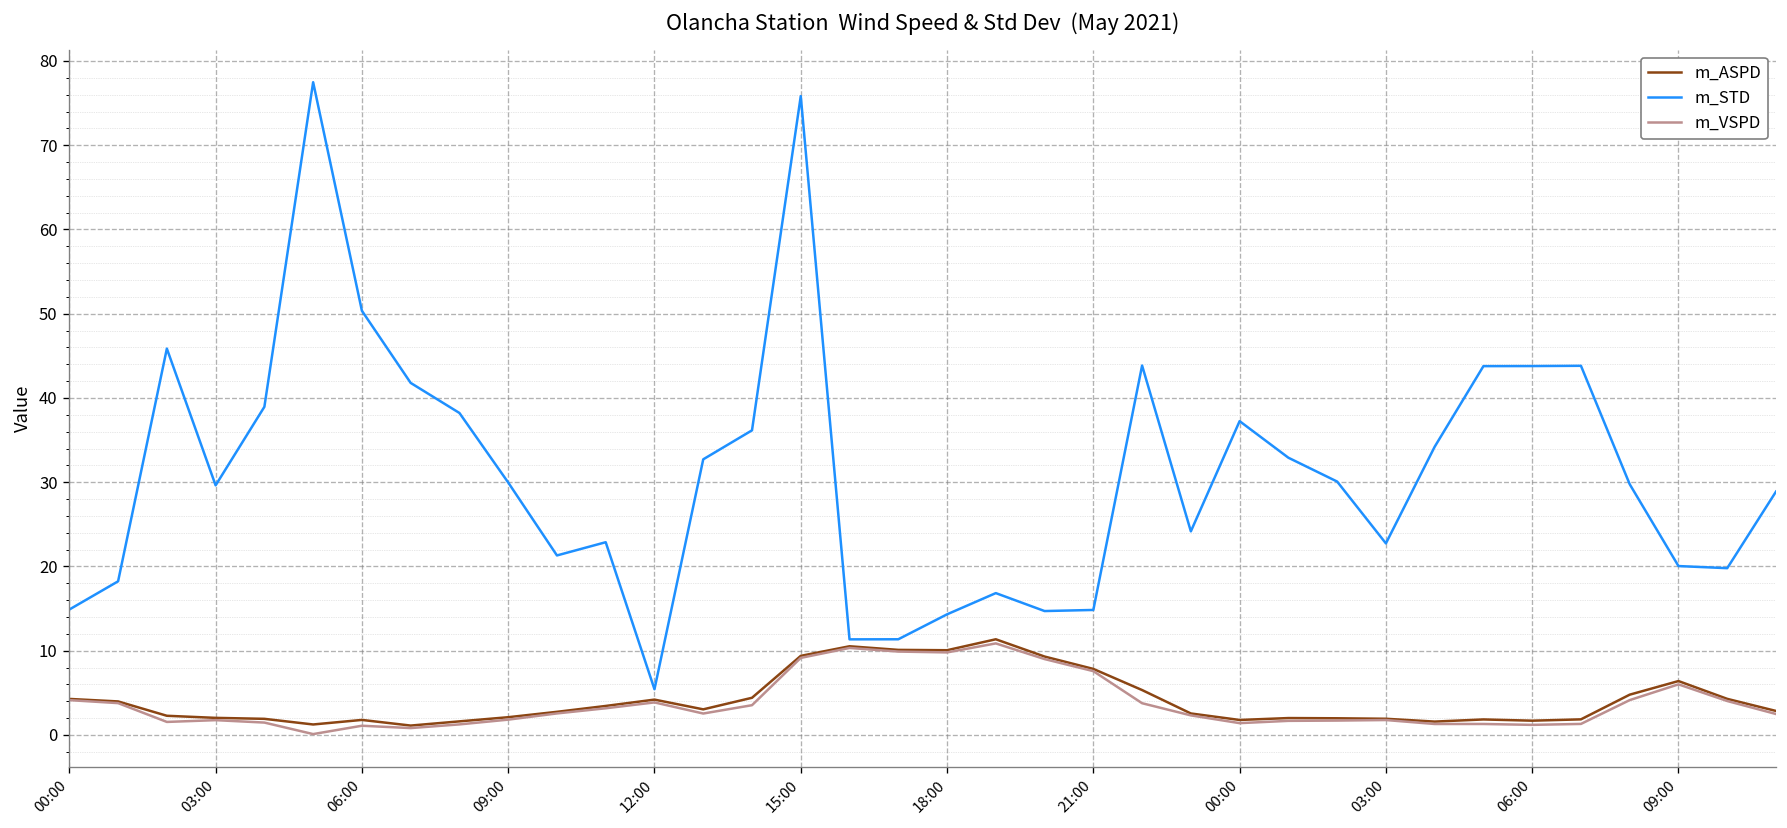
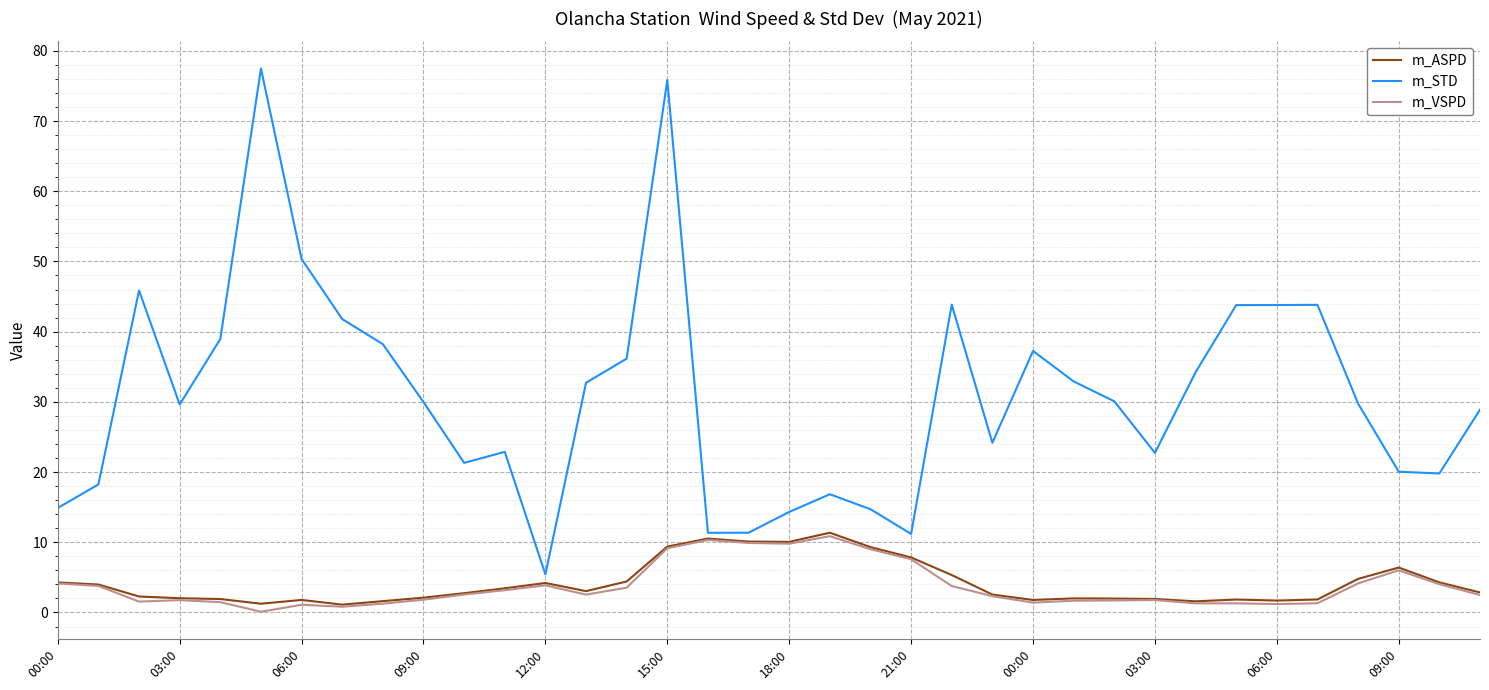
  {
    "m_STD": {
      "12:00": 5,
      "15:00": 76,
      "18:00": 14,
-     "21:00": 15
+     "21:00": 11
    }
  }
